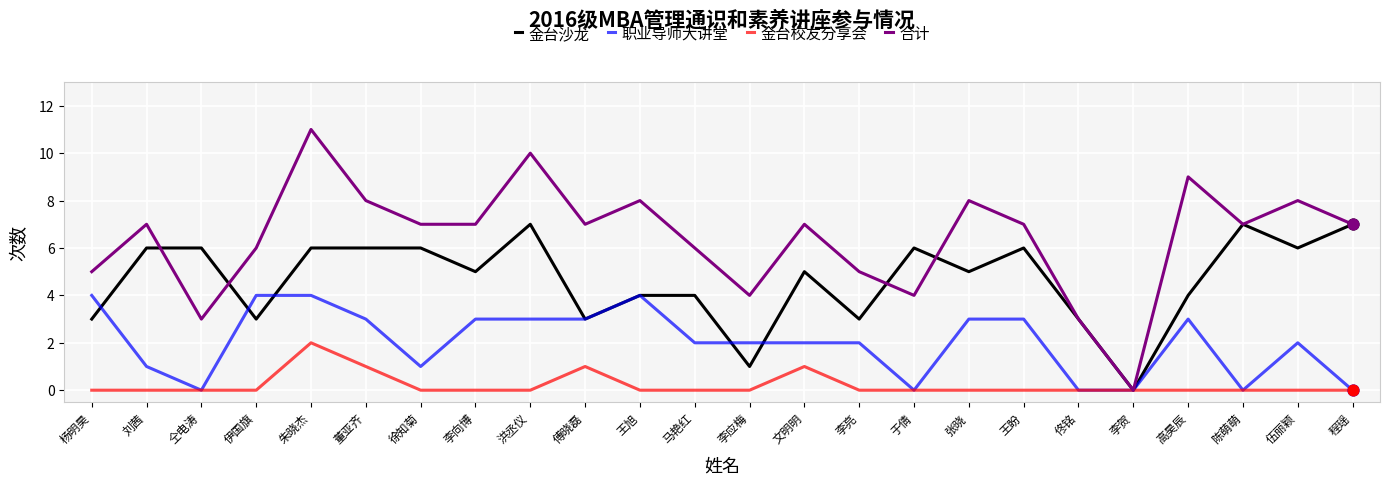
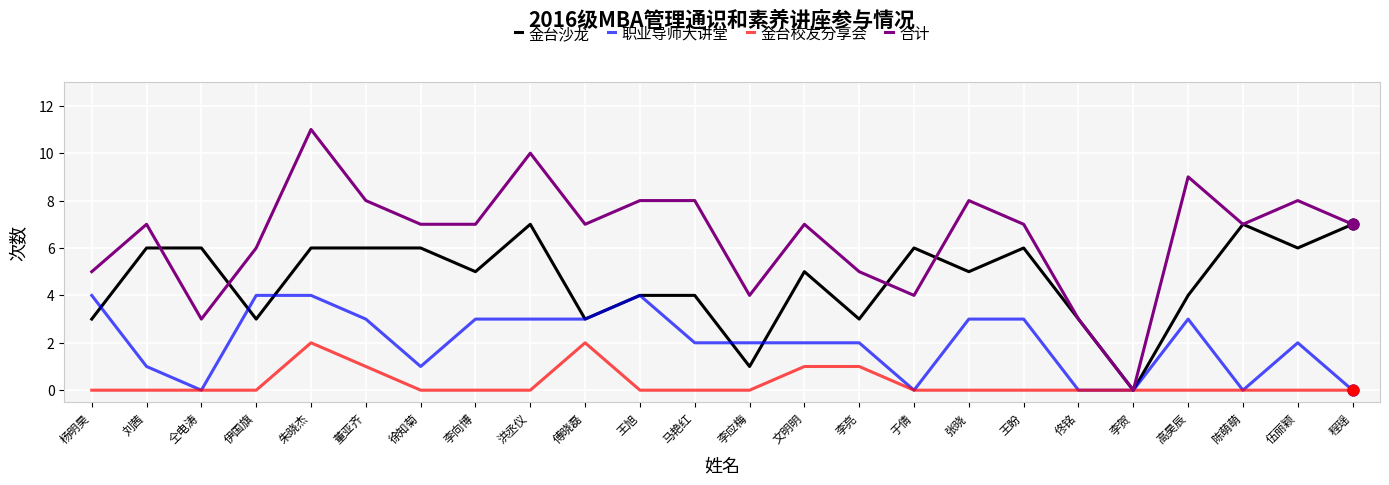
  {
    "金台校友分享会": {
      "杨明昊": 0,
      "刘茜": 0,
      "伊国旗": 0,
      "朱晓杰": 2,
      "董亚齐": 1,
      "徐知菊": 0,
      "李向博": 0,
      "洪丞仪": 0,
-     "傅晓磊": 1,
+     "傅晓磊": 2,
      "王旭": 0,
      "马艳红": 0,
      "李应梅": 0,
      "文明明": 1,
-     "李亮": 0,
+     "李亮": 1,
      "张晓": 0,
      "王盼": 0,
      "高昊辰": 0,
      "伍丽颖": 0
    },
    "合计": {
      "杨明昊": 5,
      "刘茜": 7,
      "仝电涛": 3,
      "伊国旗": 6,
      "朱晓杰": 11,
      "董亚齐": 8,
      "徐知菊": 7,
      "李向博": 7,
      "洪丞仪": 10,
      "傅晓磊": 7,
      "王旭": 8,
-     "马艳红": 6,
+     "马艳红": 8,
      "李应梅": 4,
      "文明明": 7,
      "李亮": 5,
      "于倩": 4,
      "张晓": 8,
      "王盼": 7,
      "高昊辰": 9,
      "伍丽颖": 8
    }
  }
